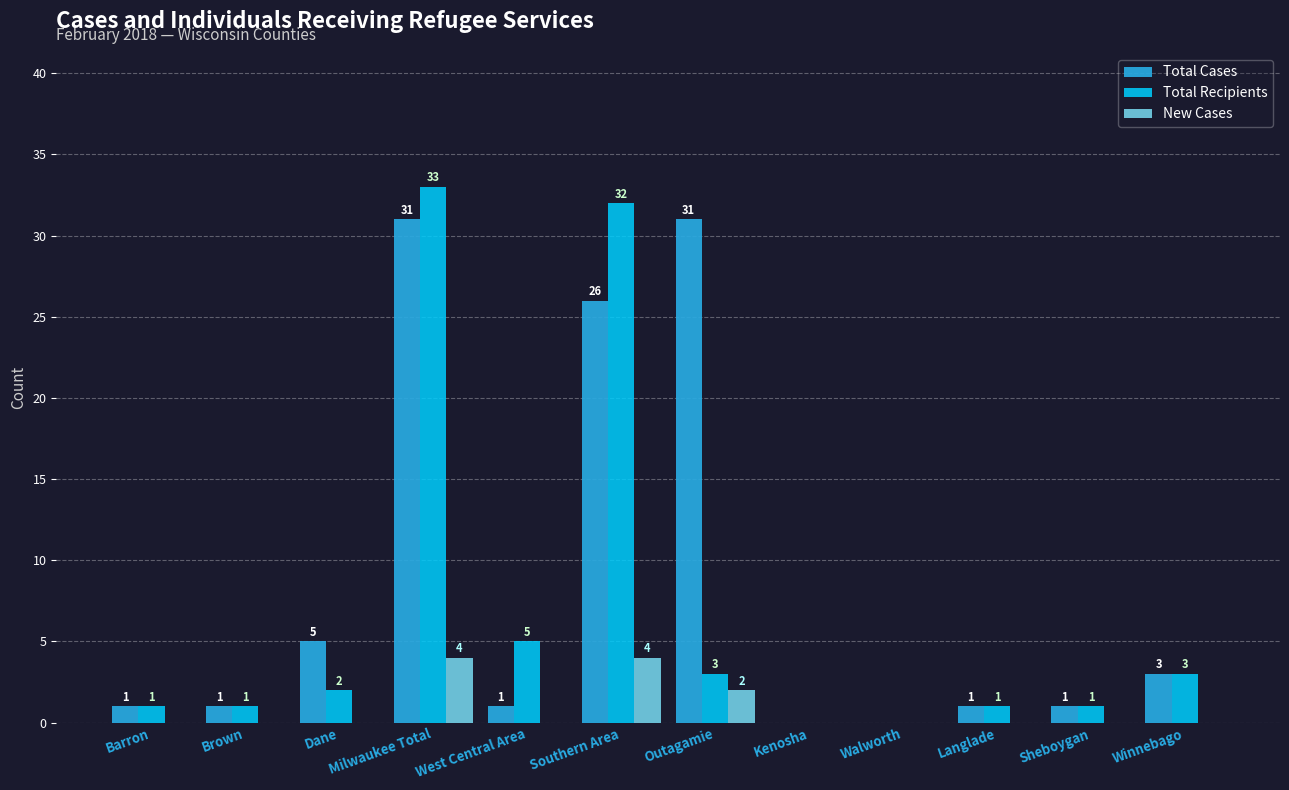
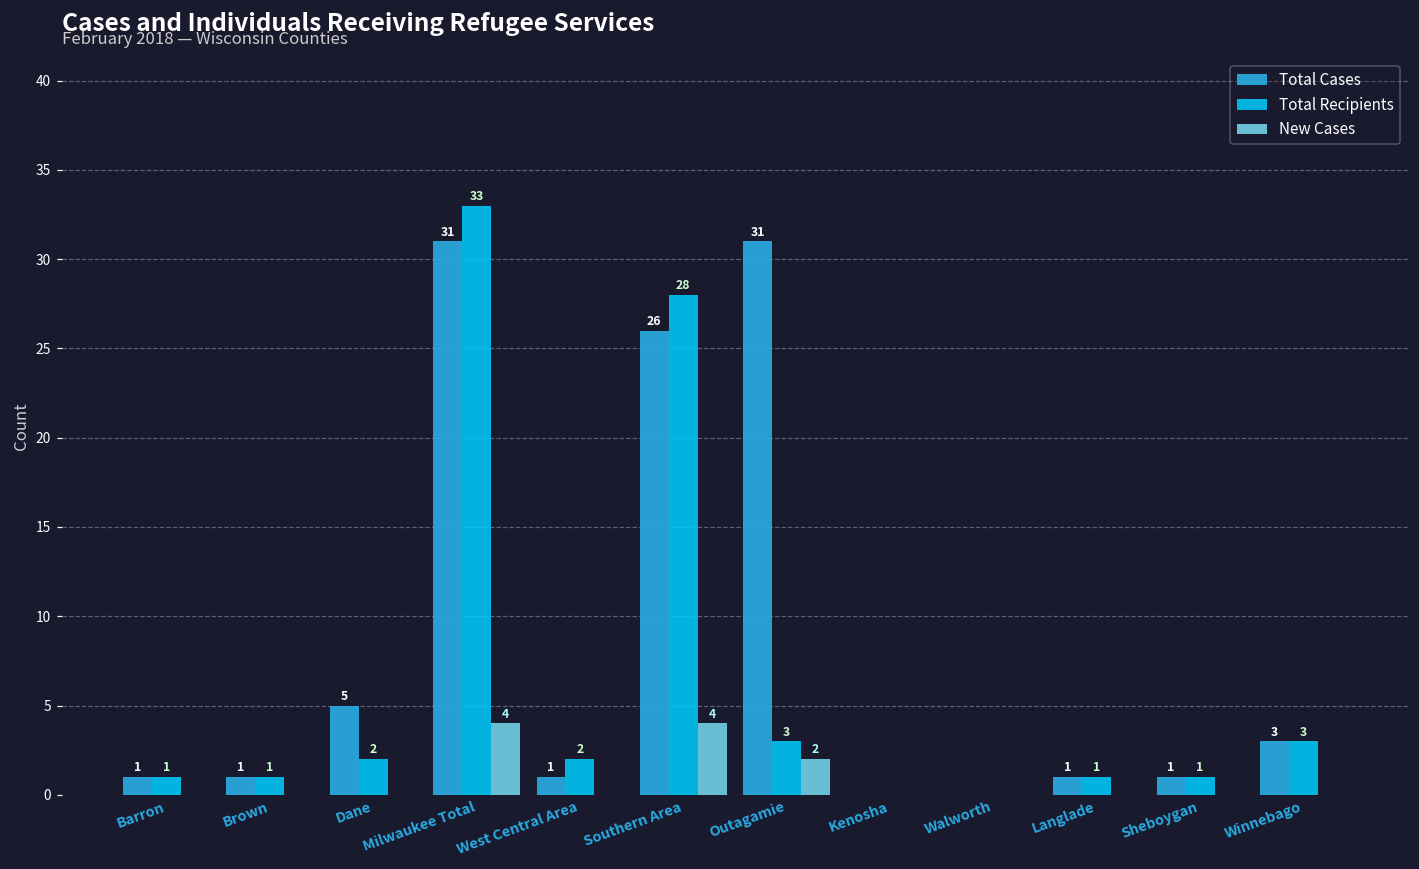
  {
    "Total Cases": {
      "Barron": 1,
      "Brown": 1,
      "Dane": 5,
      "Milwaukee Total": 31,
      "West Central Area": 1,
      "Southern Area": 26,
      "Outagamie": 31,
      "Langlade": 1,
      "Sheboygan": 1,
      "Winnebago": 3
    },
    "Total Recipients": {
      "Barron": 1,
      "Brown": 1,
      "Dane": 2,
      "Milwaukee Total": 33,
-     "West Central Area": 5,
-     "Southern Area": 32,
+     "West Central Area": 2,
+     "Southern Area": 28,
      "Outagamie": 3,
      "Langlade": 1,
      "Sheboygan": 1,
      "Winnebago": 3
    },
    "New Cases": {
      "Milwaukee Total": 4,
      "Southern Area": 4,
      "Outagamie": 2
    }
  }
